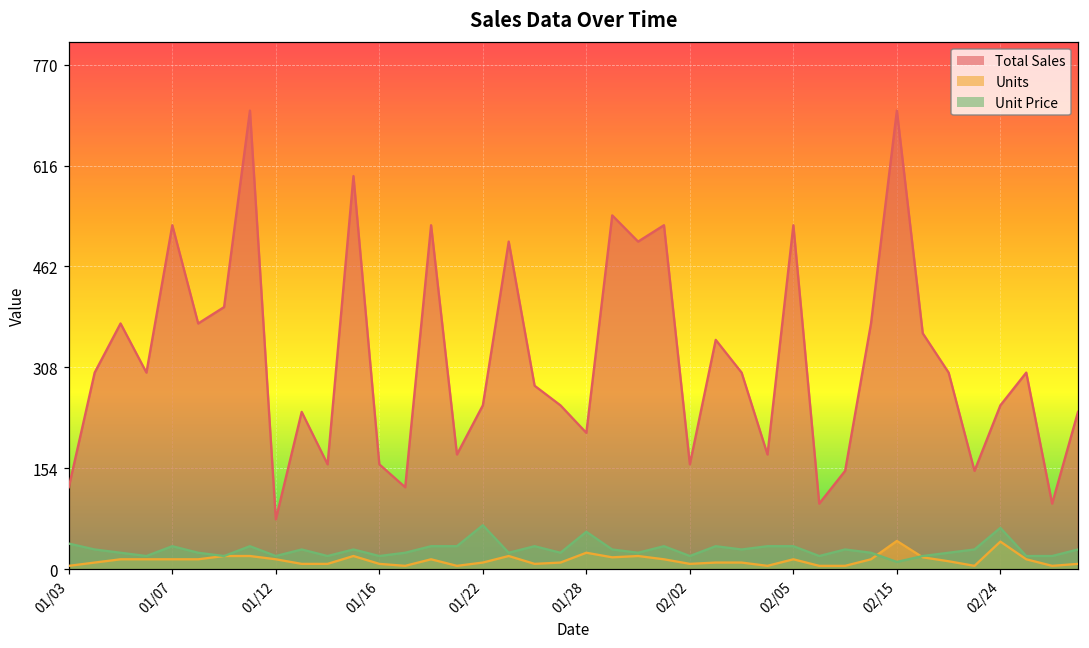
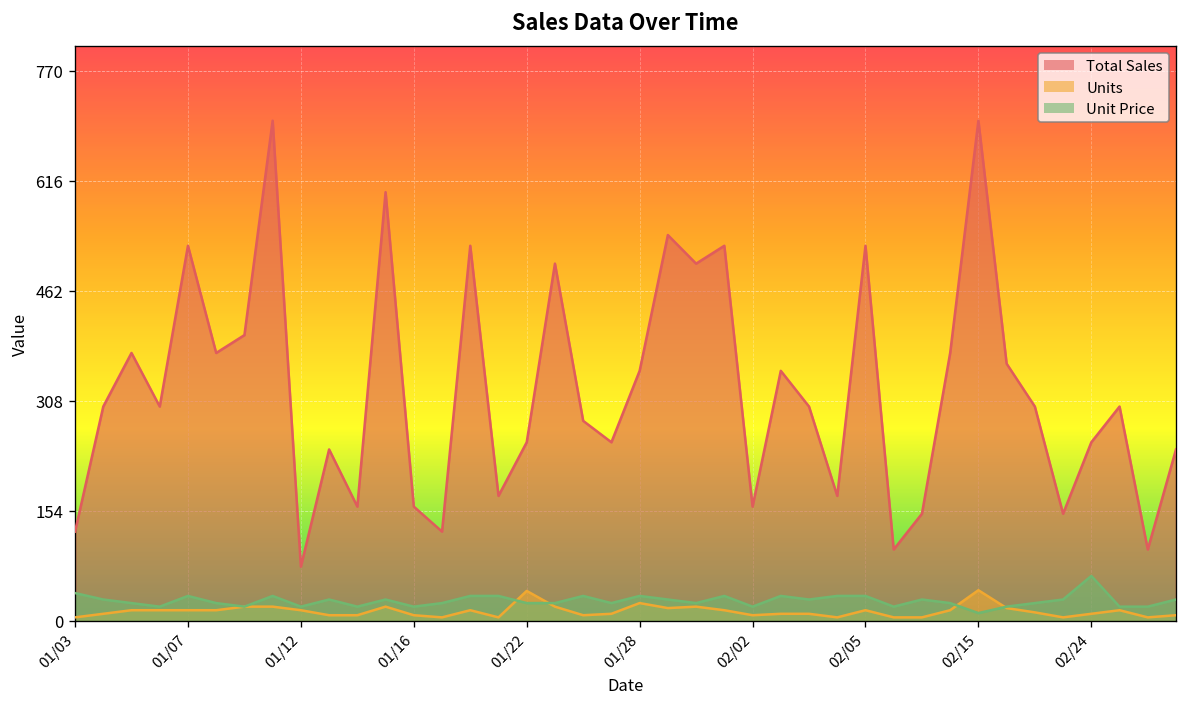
  {
    "Total Sales": {
      "01/03": 130,
      "01/12": 80,
      "01/22": 250,
-     "01/28": 210,
+     "01/28": 350,
      "02/15": 700,
      "02/24": 250
    },
    "Units": {
      "01/03": 10,
      "01/12": 20,
-     "01/22": 10,
+     "01/22": 40,
      "01/28": 30,
      "02/15": 40,
-     "02/24": 40
+     "02/24": 10
    },
    "Unit Price": {
      "01/03": 40,
      "01/12": 20,
-     "01/22": 70,
-     "01/28": 60,
+     "01/22": 30,
+     "01/28": 40,
      "02/15": 10,
      "02/24": 60
    }
  }
